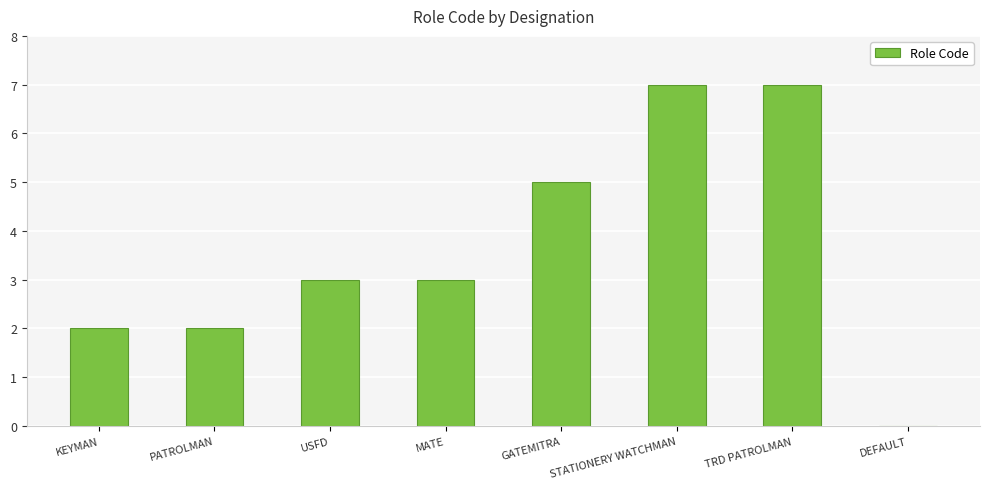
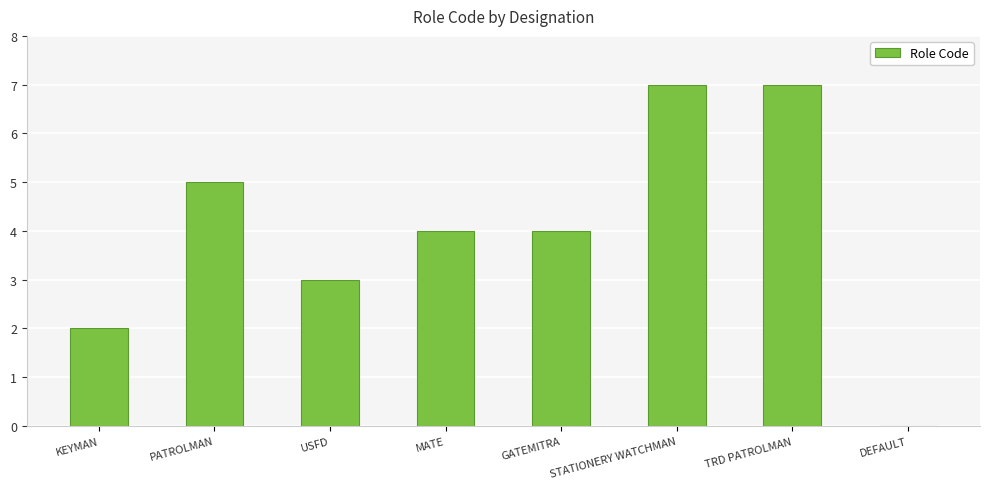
  {
    "KEYMAN": 2,
-   "PATROLMAN": 2,
+   "PATROLMAN": 5,
    "USFD": 3,
-   "MATE": 3,
-   "GATEMITRA": 5,
+   "MATE": 4,
+   "GATEMITRA": 4,
    "STATIONERY WATCHMAN": 7,
    "TRD PATROLMAN": 7,
    "DEFAULT": 0
  }
